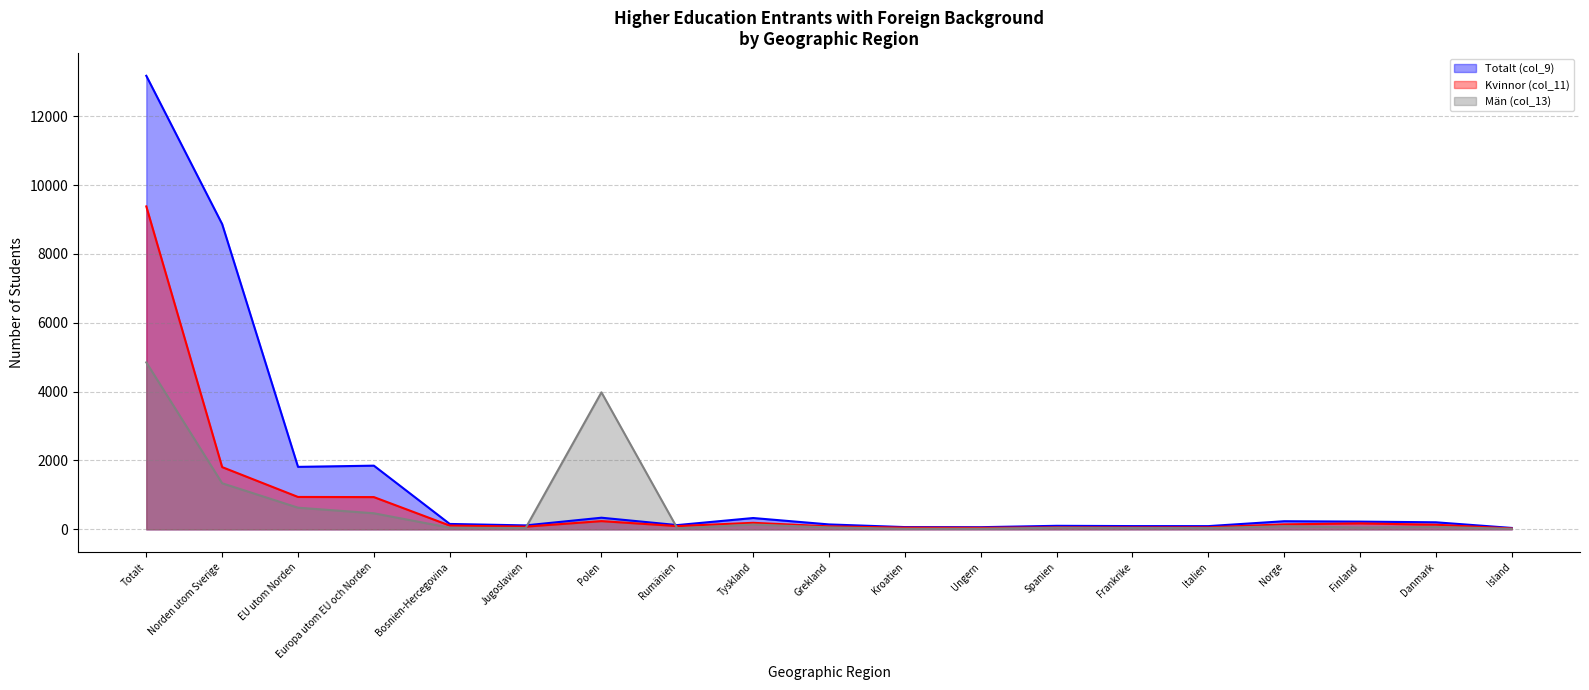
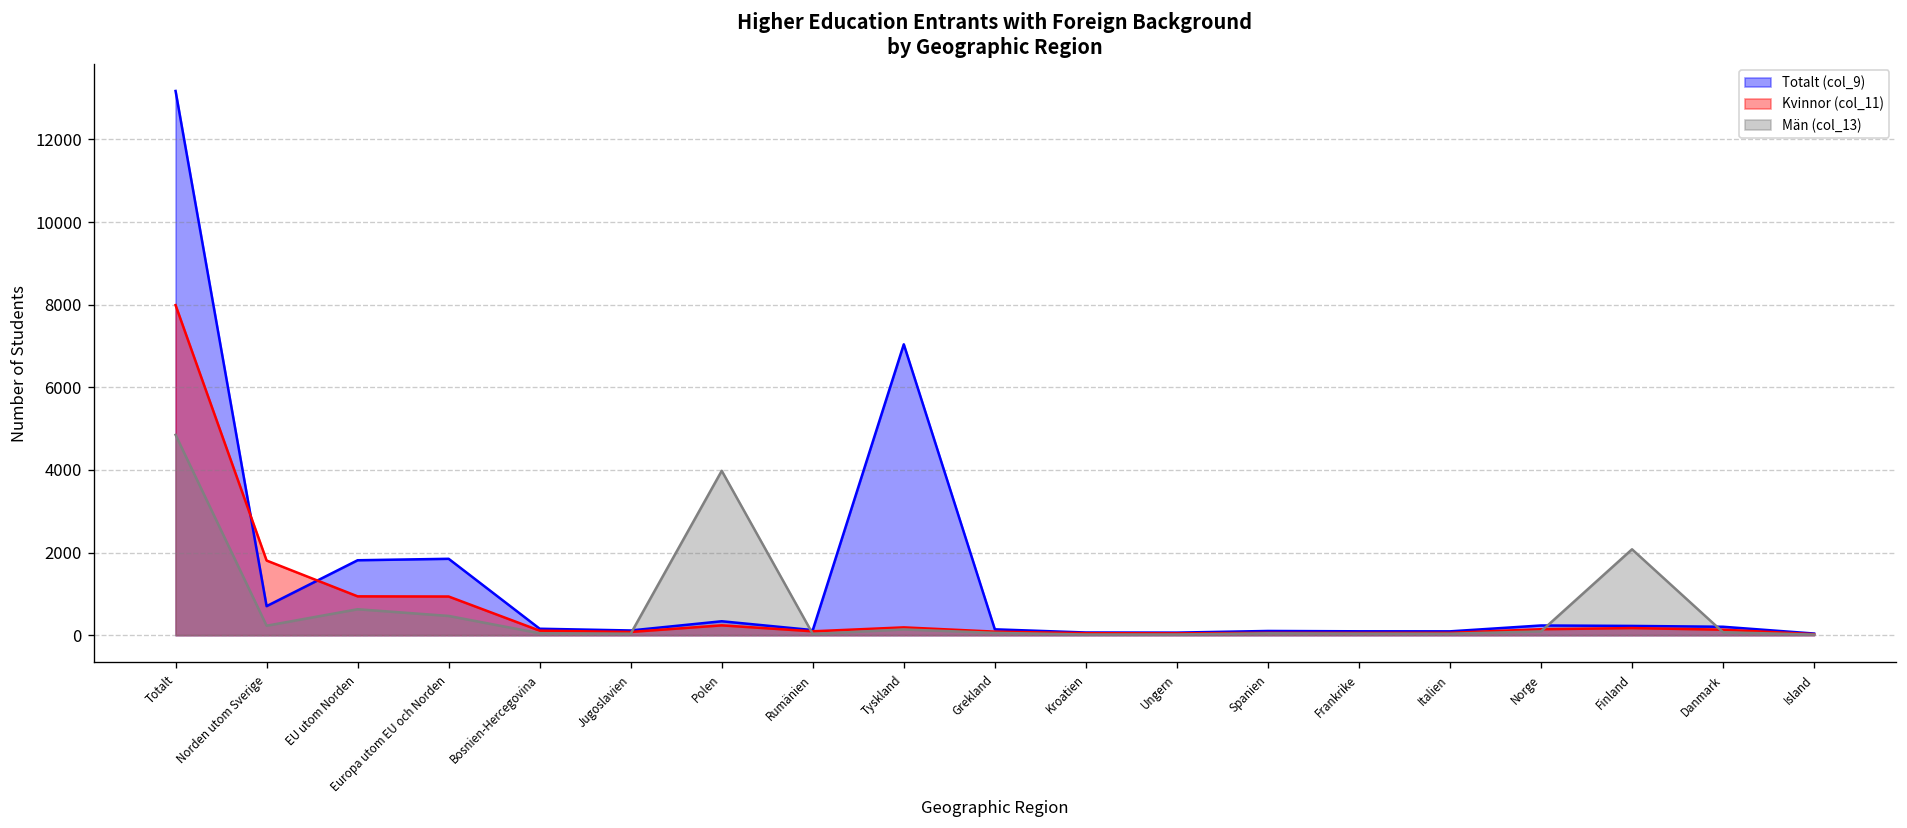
  {
    "Totalt (col_9)": {
      "Totalt": 13200,
-     "Norden utom Sverige": 8900,
+     "Norden utom Sverige": 700,
      "EU utom Norden": 1800,
      "Europa utom EU och Norden": 1800,
      "Polen": 300,
-     "Tyskland": 300,
+     "Tyskland": 7000,
      "Norge": 200
    },
    "Kvinnor (col_11)": {
-     "Totalt": 9400,
+     "Totalt": 8000,
      "Norden utom Sverige": 1800,
      "EU utom Norden": 900,
      "Europa utom EU och Norden": 900,
      "Polen": 200
    },
    "Män (col_13)": {
      "Totalt": 4800,
-     "Norden utom Sverige": 1300,
+     "Norden utom Sverige": 200,
      "EU utom Norden": 600,
      "Europa utom EU och Norden": 500,
      "Polen": 4000,
-     "Finland": 100
+     "Finland": 2100
    }
  }
